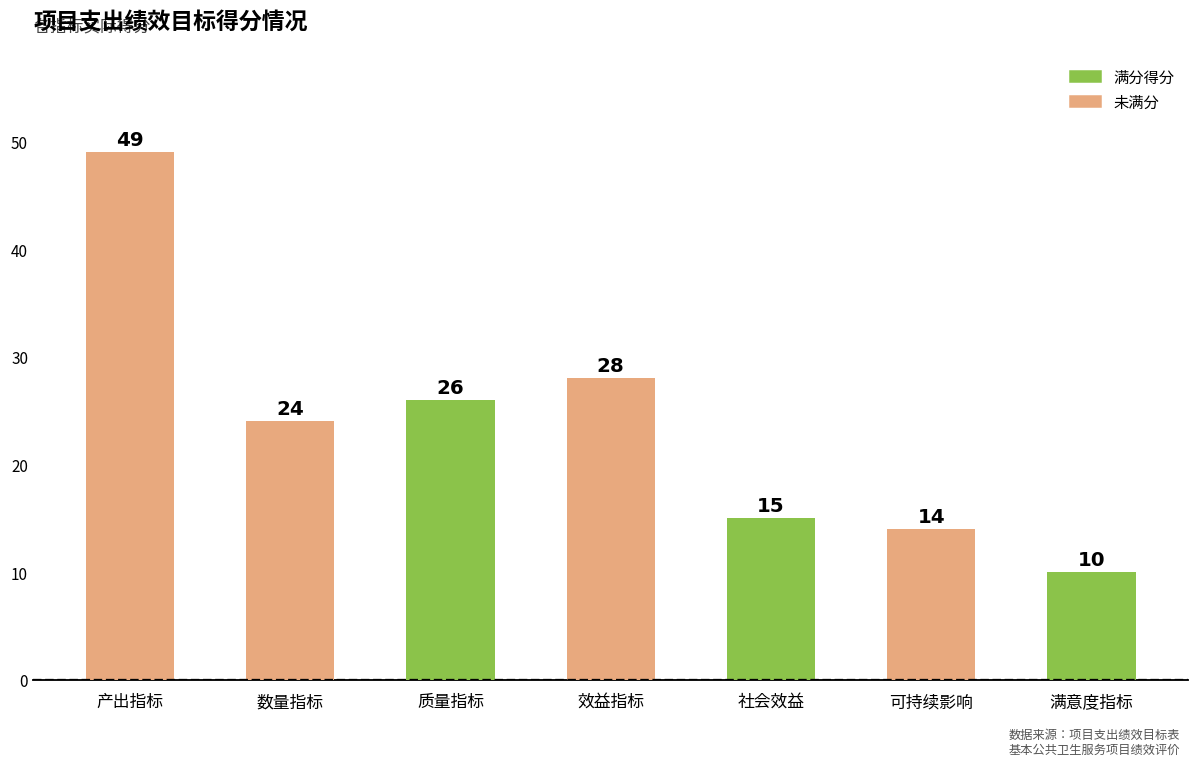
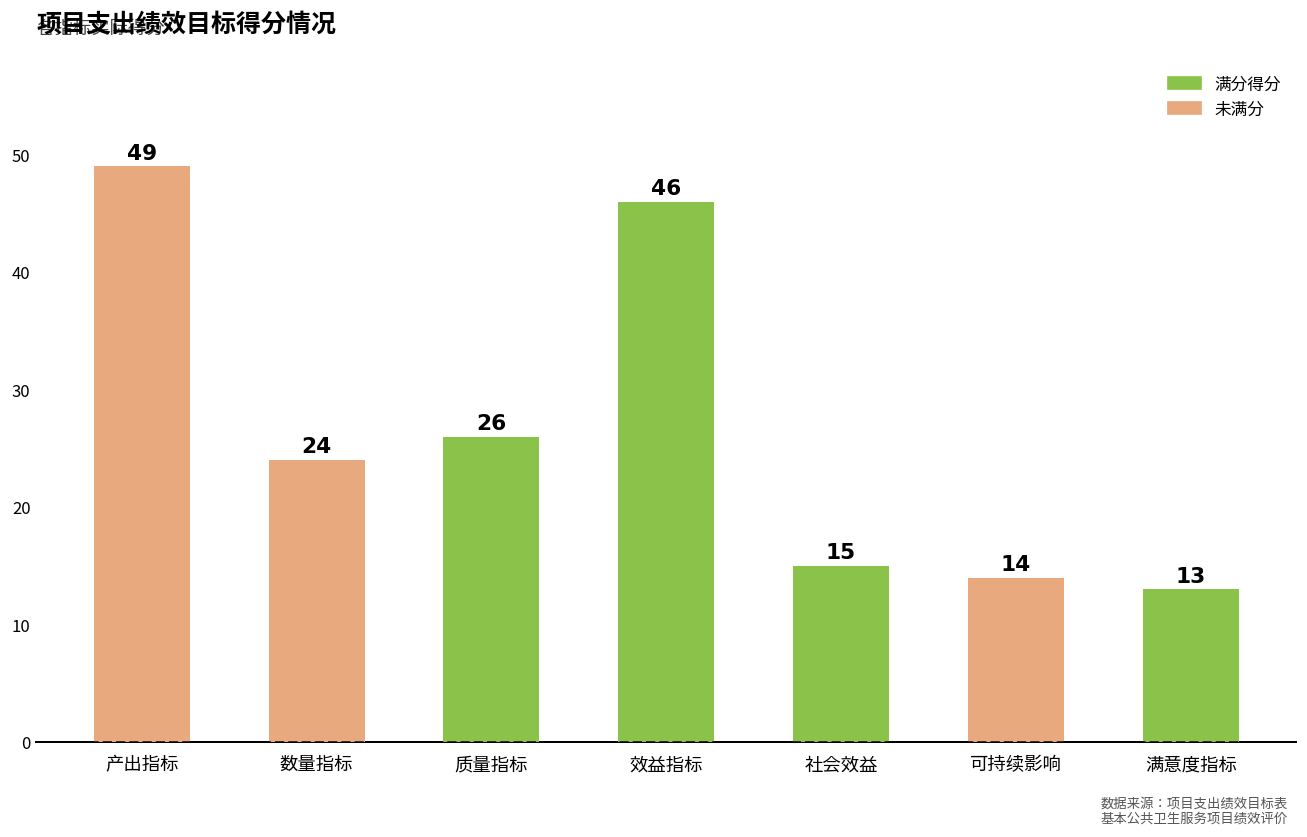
  {
    "产出指标": 49,
    "数量指标": 24,
    "质量指标": 26,
-   "效益指标": 28,
+   "效益指标": 46,
    "社会效益": 15,
    "可持续影响": 14,
-   "满意度指标": 10
+   "满意度指标": 13
  }
